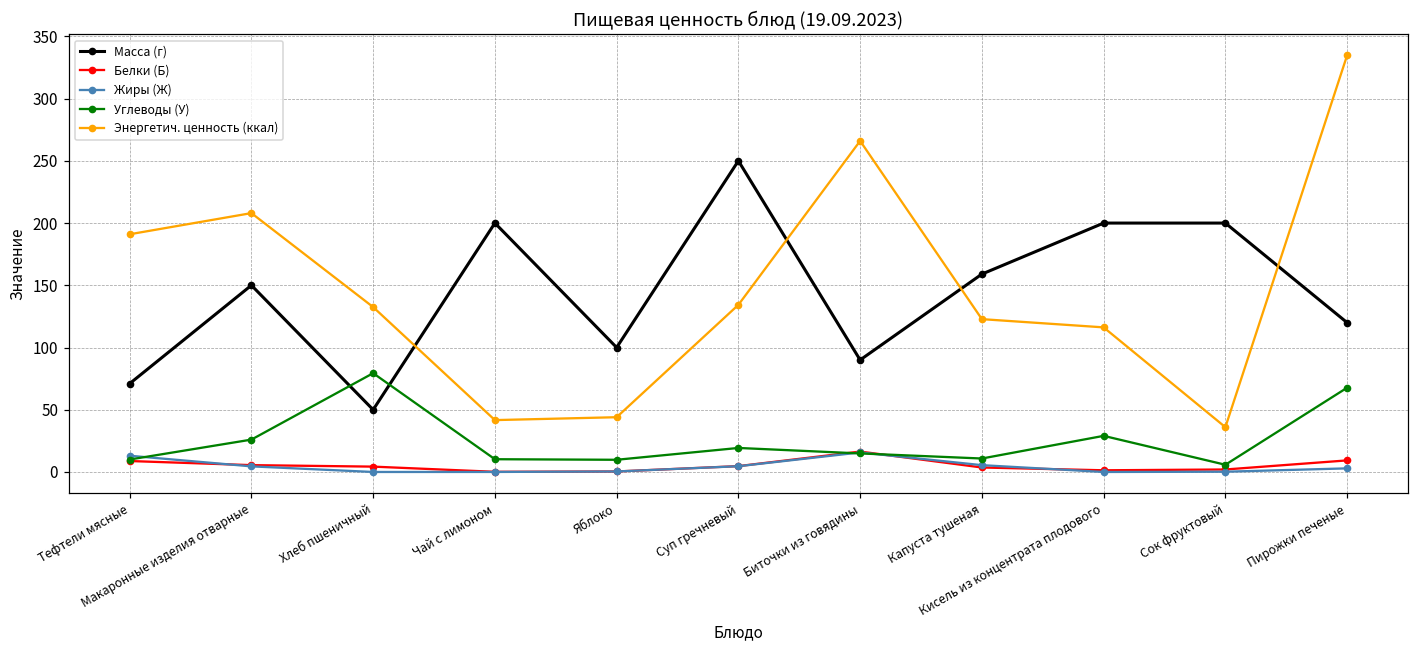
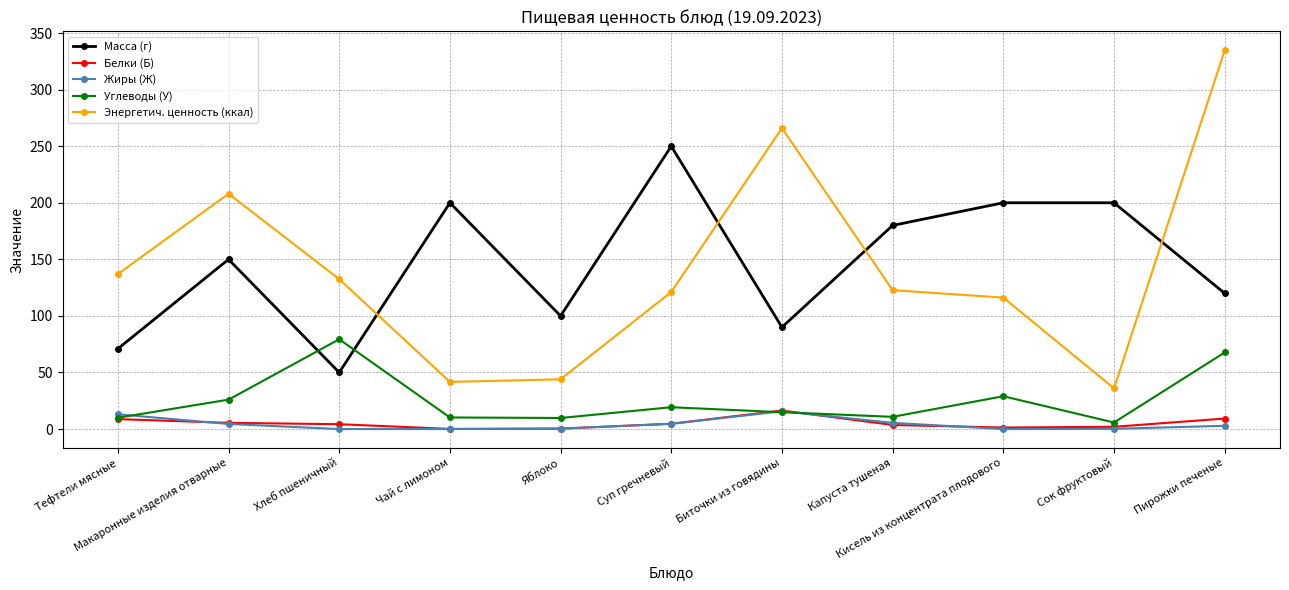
  {
    "Масса (г)": {
      "Тефтели мясные": 71,
      "Макаронные изделия отварные": 150,
      "Хлеб пшеничный": 50,
      "Чай с лимоном": 200,
      "Яблоко": 100,
      "Суп гречневый": 250,
      "Биточки из говядины": 90,
-     "Капуста тушеная": 159,
+     "Капуста тушеная": 180,
      "Кисель из концентрата плодового": 200,
      "Сок фруктовый": 200,
      "Пирожки печеные": 120
    },
    "Белки (Б)": {
      "Хлеб пшеничный": 4,
      "Пирожки печеные": 9
    },
    "Жиры (Ж)": {
      "Тефтели мясные": 13,
      "Хлеб пшеничный": 0,
      "Пирожки печеные": 3
    },
    "Углеводы (У)": {
      "Макаронные изделия отварные": 26,
      "Хлеб пшеничный": 79,
      "Чай с лимоном": 10,
      "Яблоко": 10,
      "Суп гречневый": 19,
      "Капуста тушеная": 11,
      "Кисель из концентрата плодового": 29,
      "Сок фруктовый": 6,
      "Пирожки печеные": 68
    },
    "Энергетич. ценность (ккал)": {
-     "Тефтели мясные": 191,
+     "Тефтели мясные": 137,
      "Макаронные изделия отварные": 208,
      "Хлеб пшеничный": 133,
      "Чай с лимоном": 42,
      "Яблоко": 44,
-     "Суп гречневый": 134,
+     "Суп гречневый": 121,
      "Биточки из говядины": 266,
      "Капуста тушеная": 123,
      "Кисель из концентрата плодового": 116,
      "Сок фруктовый": 36,
      "Пирожки печеные": 335
    }
  }
